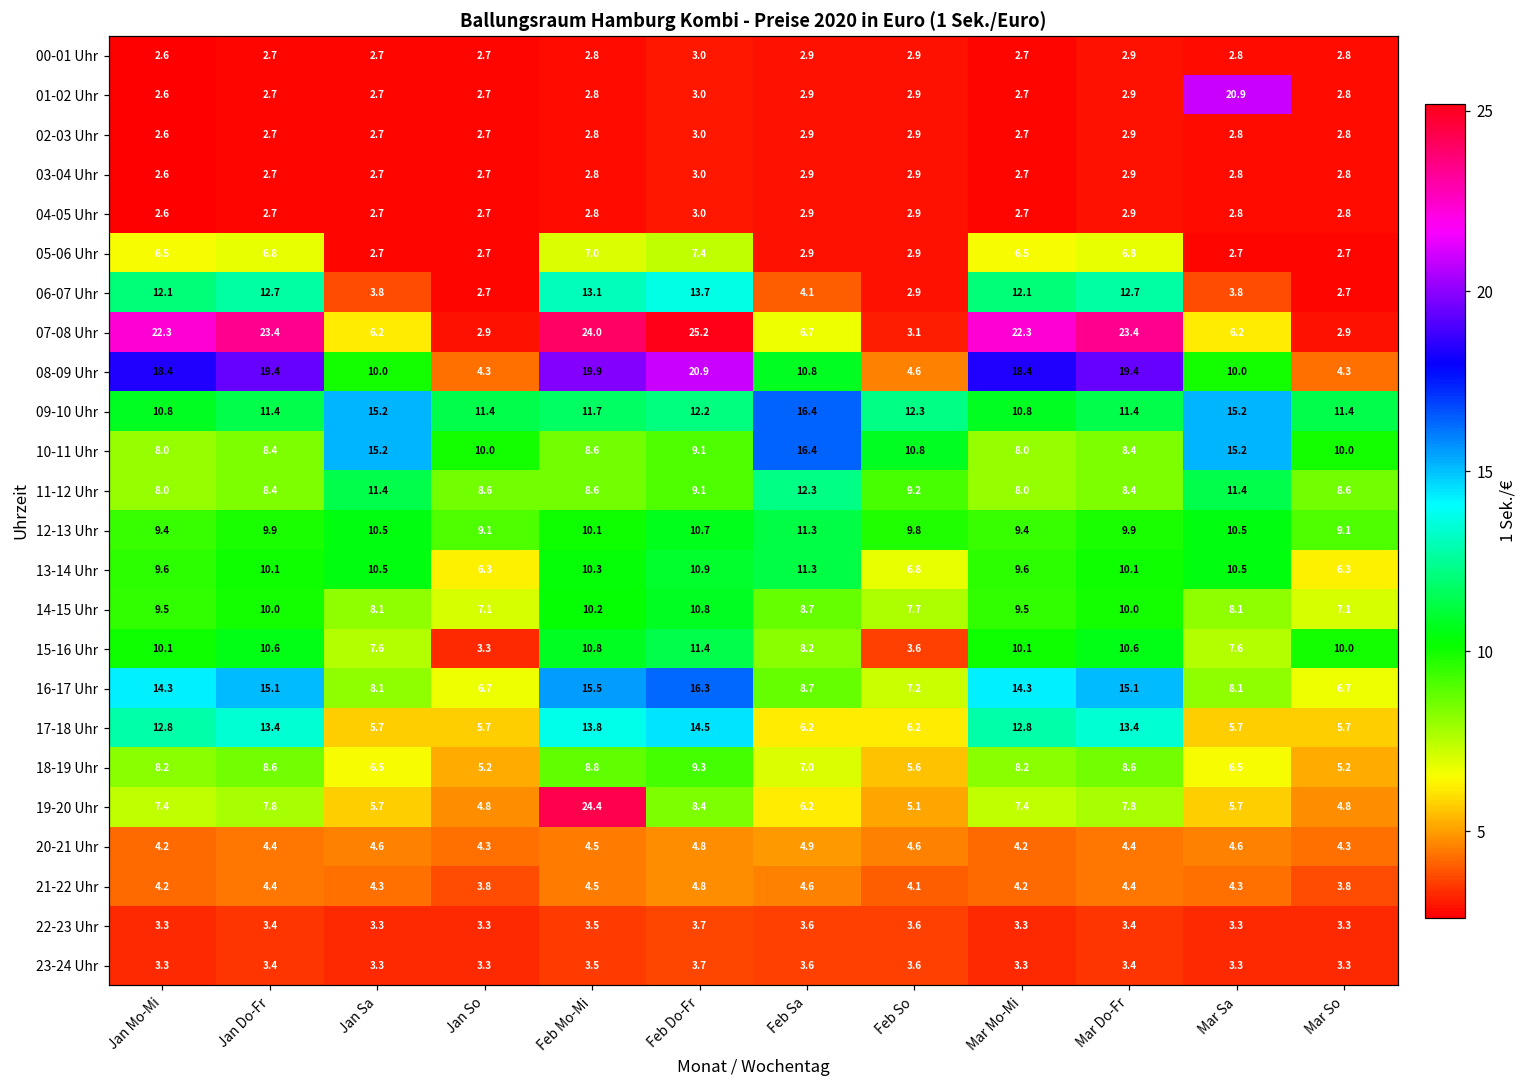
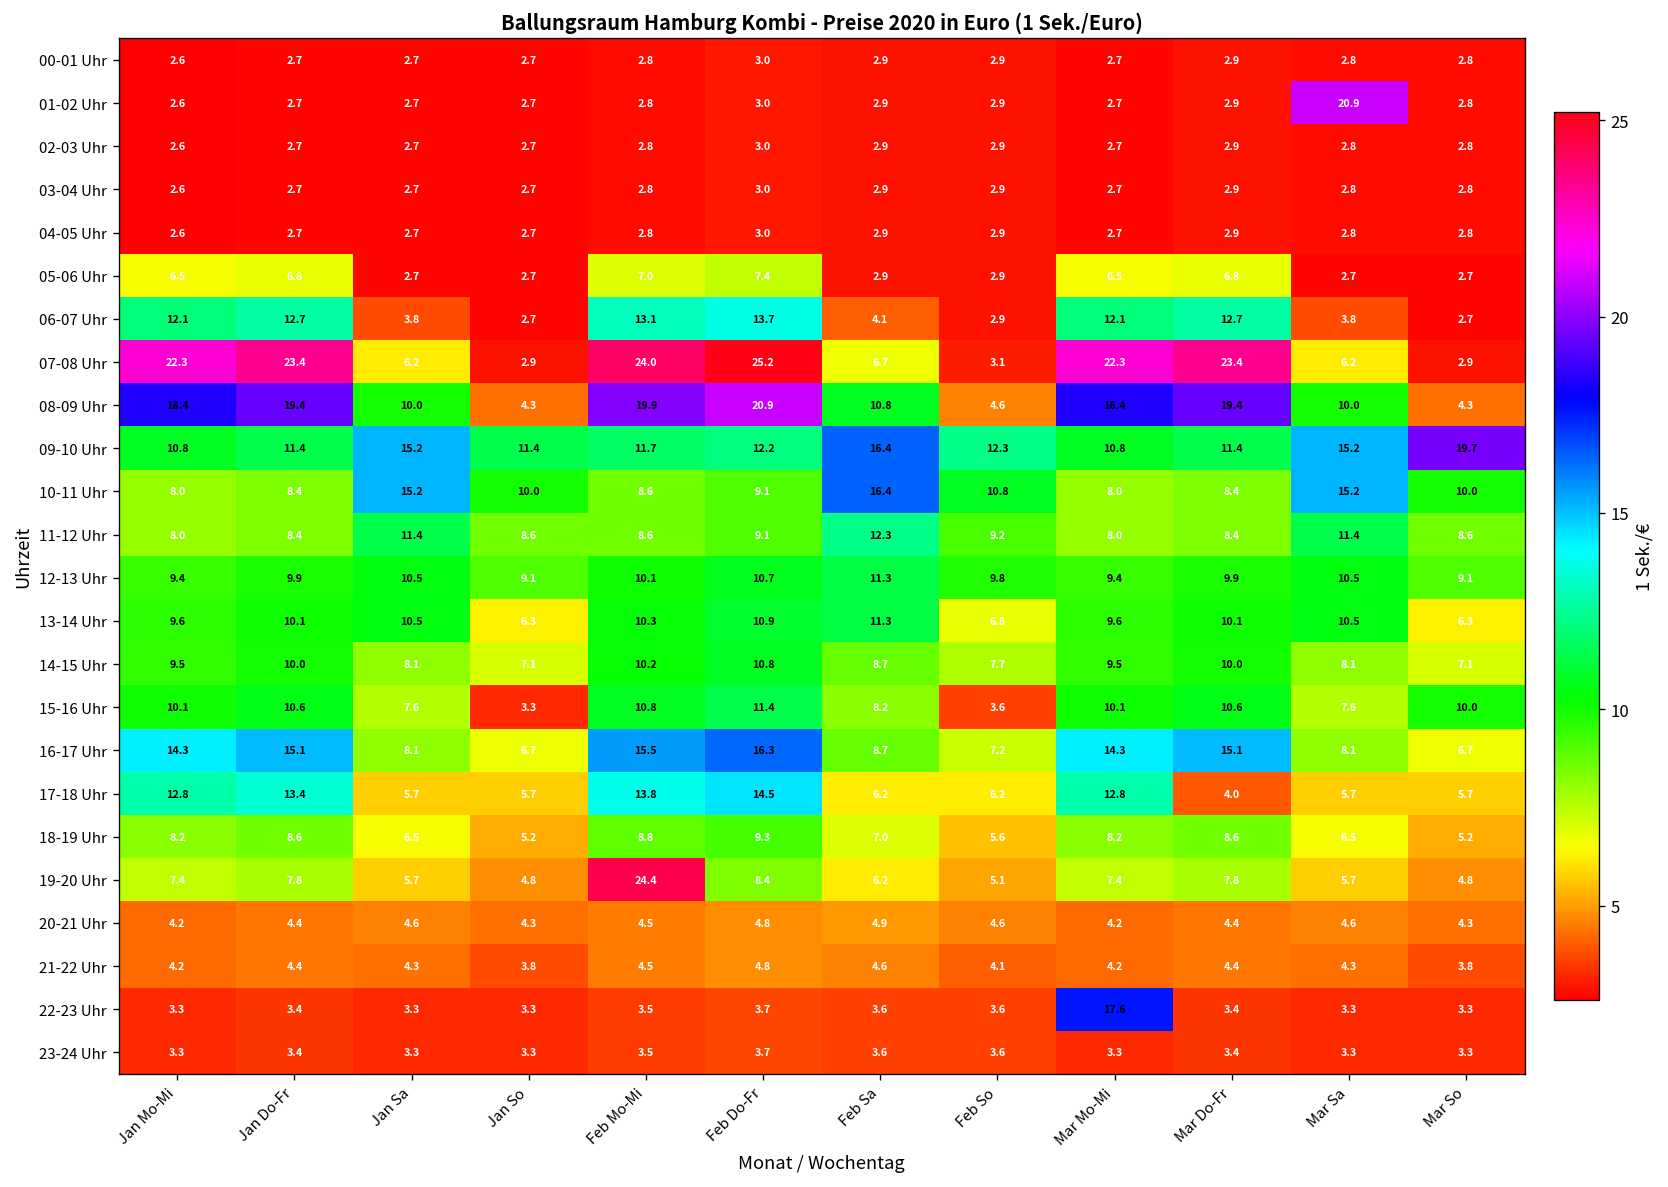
  {
    "09-10 Uhr": {
      "Jan Mo-Mi": 10.8,
      "Jan Do-Fr": 11.4,
      "Jan Sa": 15.2,
      "Jan So": 11.4,
      "Feb Mo-Mi": 11.7,
      "Feb Do-Fr": 12.2,
      "Feb Sa": 16.4,
      "Feb So": 12.3,
      "Mar Mo-Mi": 10.8,
      "Mar Do-Fr": 11.4,
      "Mar Sa": 15.2,
-     "Mar So": 11.4
+     "Mar So": 19.7
    },
    "17-18 Uhr": {
      "Jan Mo-Mi": 12.8,
      "Jan Do-Fr": 13.4,
      "Jan Sa": 5.7,
      "Jan So": 5.7,
      "Feb Mo-Mi": 13.8,
      "Feb Do-Fr": 14.5,
      "Feb Sa": 6.2,
      "Feb So": 6.2,
      "Mar Mo-Mi": 12.8,
-     "Mar Do-Fr": 13.4,
+     "Mar Do-Fr": 4.0,
      "Mar Sa": 5.7,
      "Mar So": 5.7
    },
    "22-23 Uhr": {
      "Jan Mo-Mi": 3.3,
      "Jan Do-Fr": 3.4,
      "Jan Sa": 3.3,
      "Jan So": 3.3,
      "Feb Mo-Mi": 3.5,
      "Feb Do-Fr": 3.7,
      "Feb Sa": 3.6,
      "Feb So": 3.6,
-     "Mar Mo-Mi": 3.3,
+     "Mar Mo-Mi": 17.6,
      "Mar Do-Fr": 3.4,
      "Mar Sa": 3.3,
      "Mar So": 3.3
    }
  }
